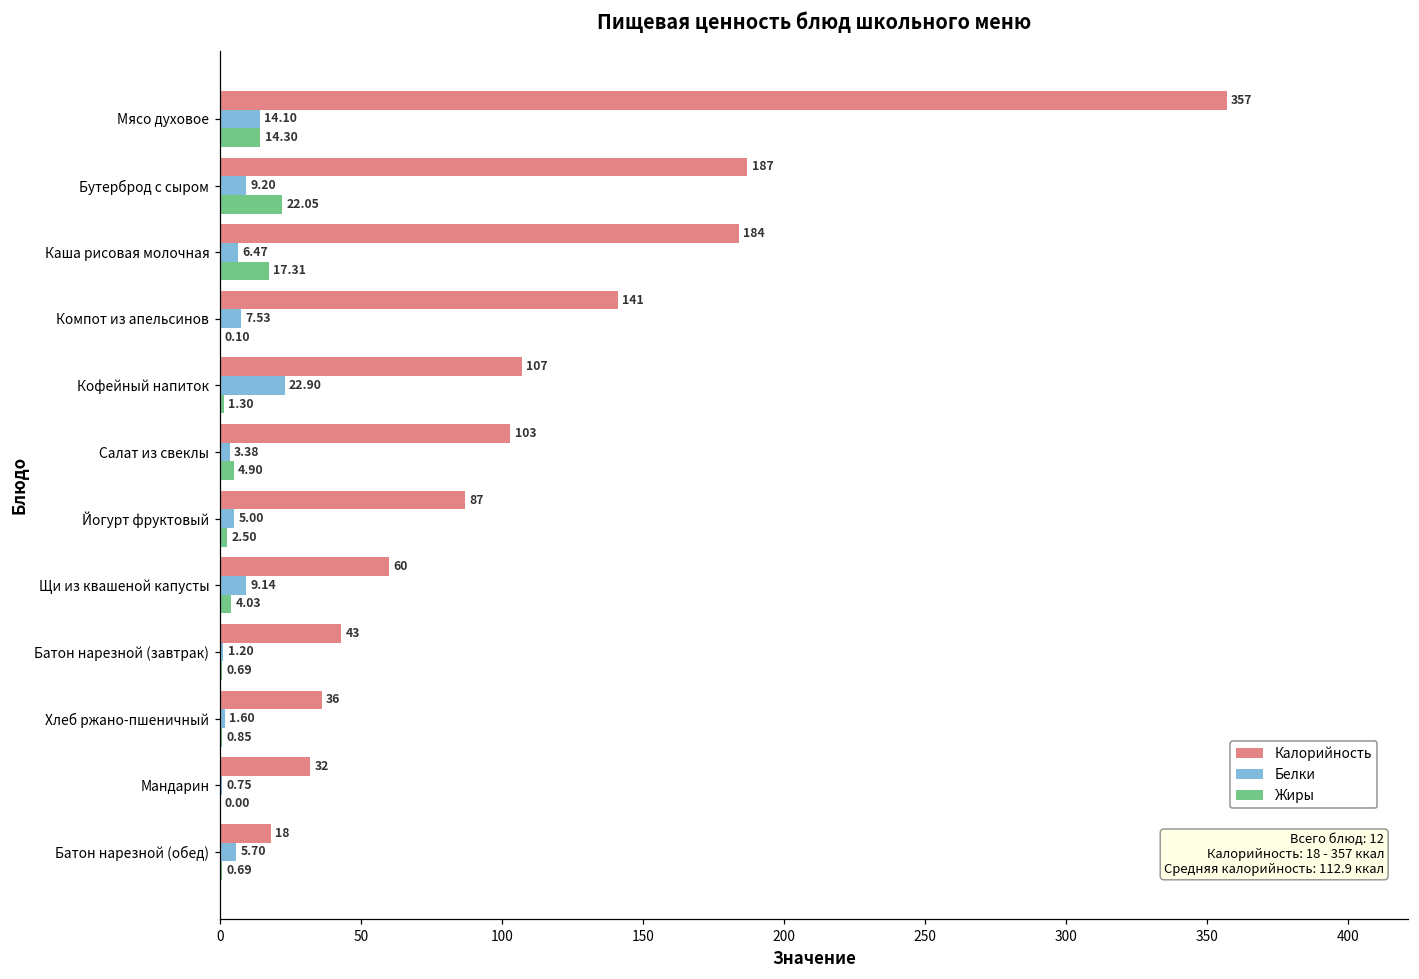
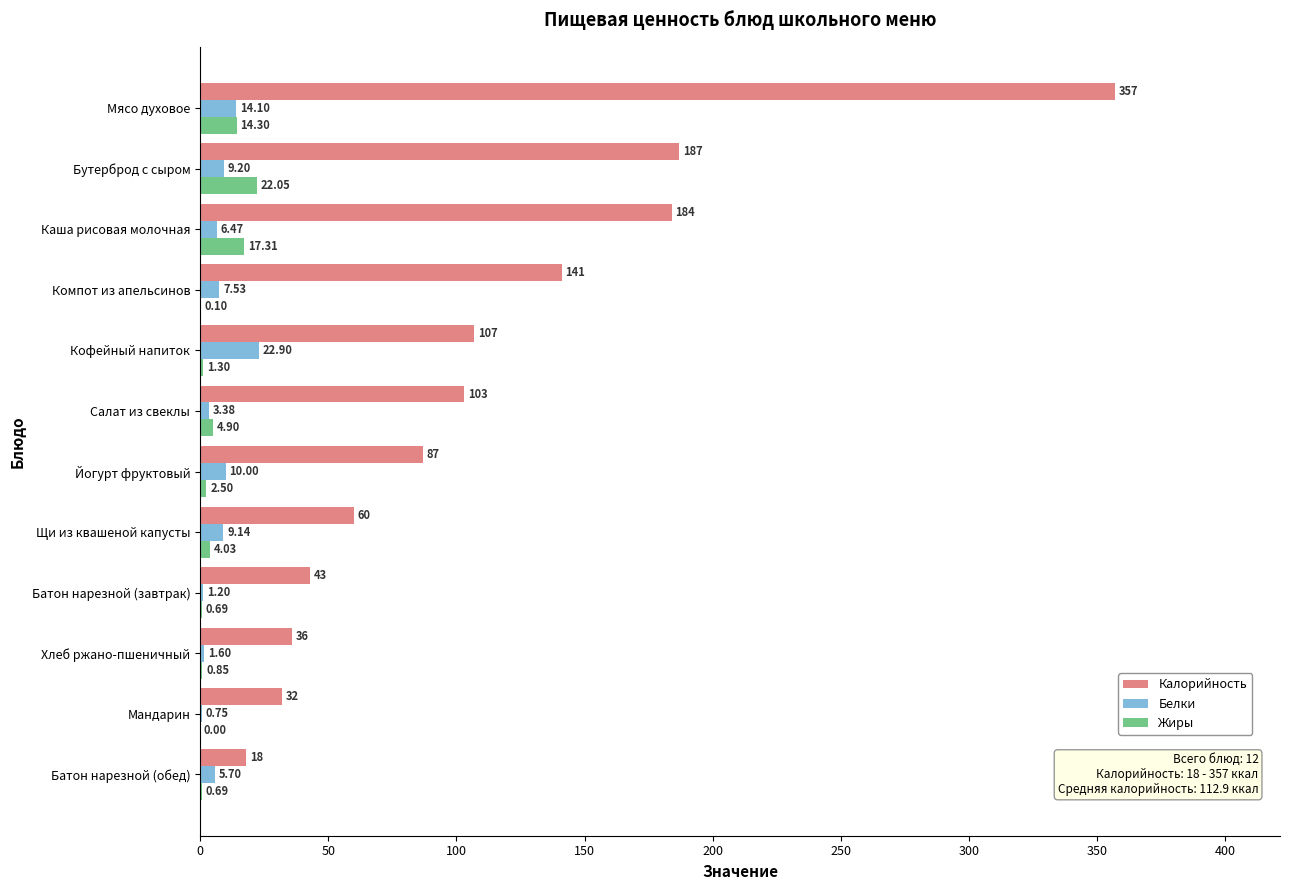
  {
    "Калорийность": {
      "Мясо духовое": 357,
      "Бутерброд с сыром": 187,
      "Каша рисовая молочная": 184,
      "Компот из апельсинов": 141,
      "Кофейный напиток": 107,
      "Салат из свеклы": 103,
      "Йогурт фруктовый": 87,
      "Щи из квашеной капусты": 60,
      "Батон нарезной (завтрак)": 43,
      "Хлеб ржано-пшеничный": 36,
      "Мандарин": 32,
      "Батон нарезной (обед)": 18
    },
    "Белки": {
      "Мясо духовое": 14.10,
      "Бутерброд с сыром": 9.20,
      "Каша рисовая молочная": 6.47,
      "Компот из апельсинов": 7.53,
      "Кофейный напиток": 22.90,
      "Салат из свеклы": 3.38,
-     "Йогурт фруктовый": 5.00,
+     "Йогурт фруктовый": 10.00,
      "Щи из квашеной капусты": 9.14,
      "Батон нарезной (завтрак)": 1.20,
      "Хлеб ржано-пшеничный": 1.60,
      "Мандарин": 0.75,
      "Батон нарезной (обед)": 5.70
    },
    "Жиры": {
      "Мясо духовое": 14.30,
      "Бутерброд с сыром": 22.05,
      "Каша рисовая молочная": 17.31,
      "Компот из апельсинов": 0.10,
      "Кофейный напиток": 1.30,
      "Салат из свеклы": 4.90,
      "Йогурт фруктовый": 2.50,
      "Щи из квашеной капусты": 4.03,
      "Батон нарезной (завтрак)": 0.69,
      "Хлеб ржано-пшеничный": 0.85,
      "Мандарин": 0.00,
      "Батон нарезной (обед)": 0.69
    }
  }
